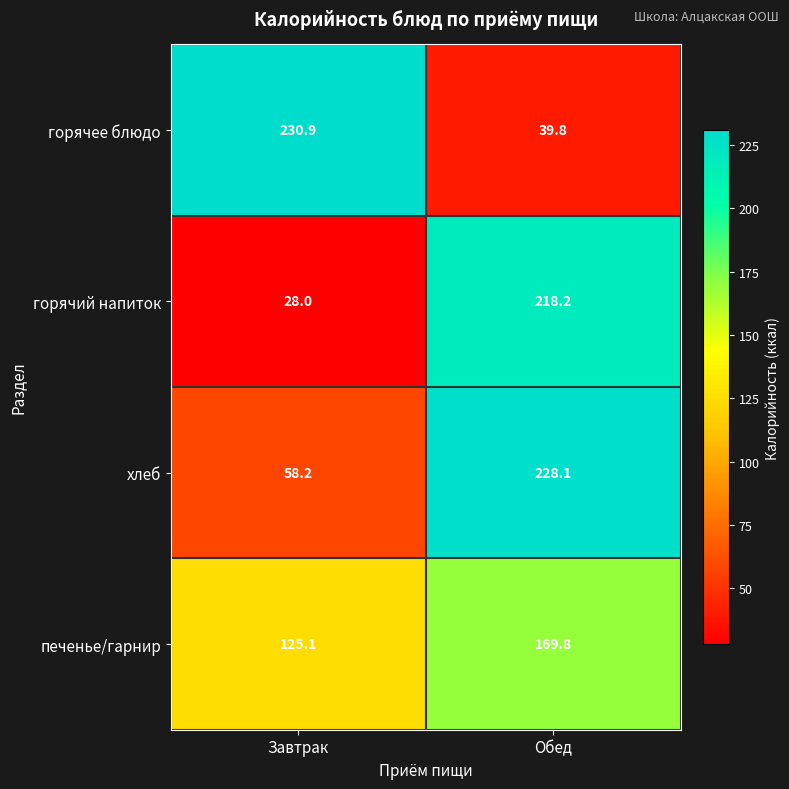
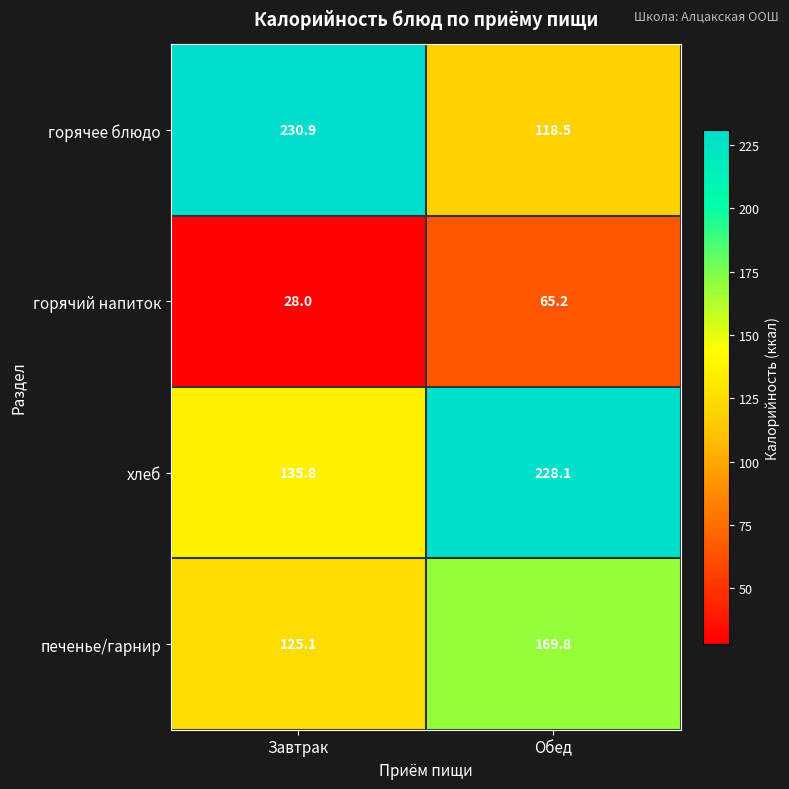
  {
    "горячее блюдо": {
      "Завтрак": 230.9,
-     "Обед": 39.8
+     "Обед": 118.5
    },
    "горячий напиток": {
      "Завтрак": 28.0,
-     "Обед": 218.2
+     "Обед": 65.2
    },
    "хлеб": {
-     "Завтрак": 58.2,
+     "Завтрак": 135.8,
      "Обед": 228.1
    },
    "печенье/гарнир": {
      "Завтрак": 125.1,
      "Обед": 169.8
    }
  }
